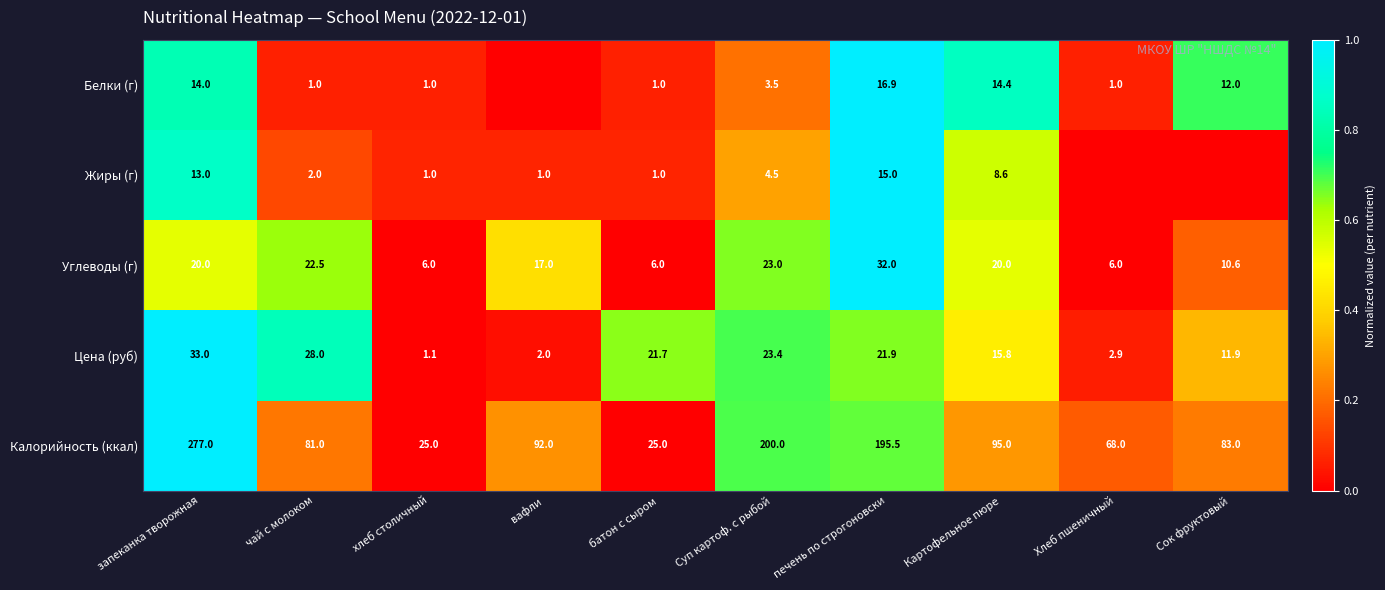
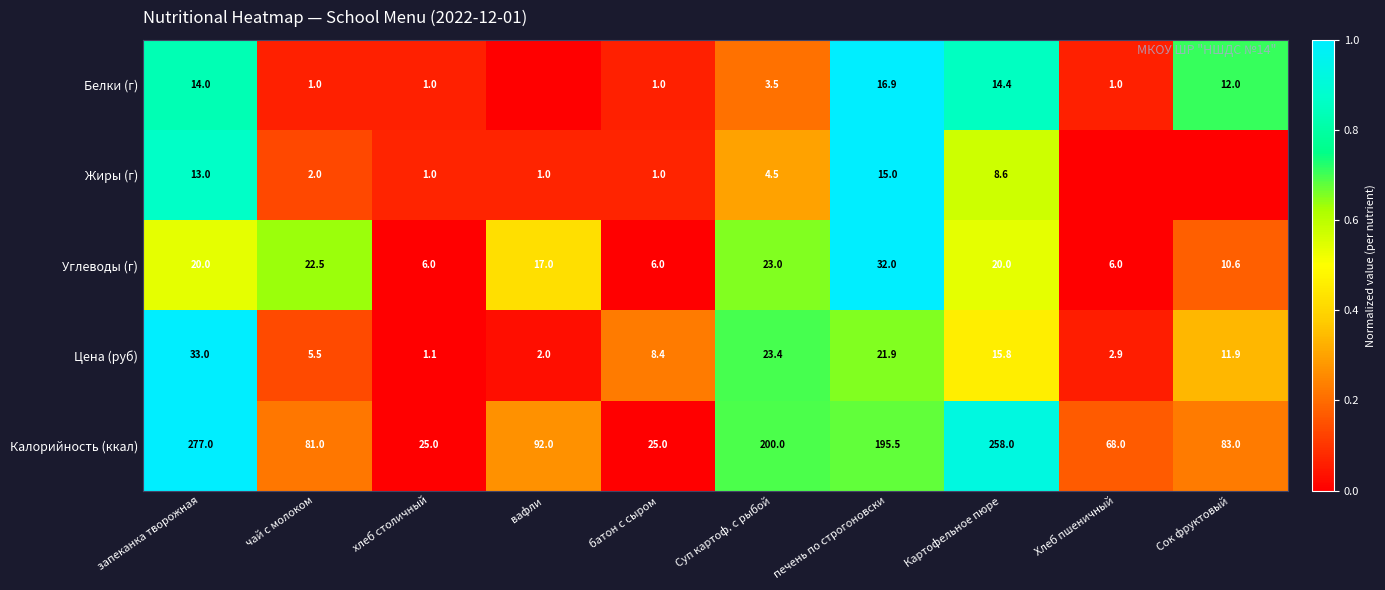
  {
    "Белки (г)": {
      "запеканка творожная": 14.0,
      "чай с молоком": 1.0,
      "хлеб столичный": 1.0,
      "батон с сыром": 1.0,
      "Суп картоф. с рыбой": 3.5,
      "печень по строгоновски": 16.9,
      "Картофельное пюре": 14.4,
      "Хлеб пшеничный": 1.0
    },
    "Жиры (г)": {
      "запеканка творожная": 13.0,
      "чай с молоком": 2.0,
      "хлеб столичный": 1.0,
      "вафли": 1.0,
      "батон с сыром": 1.0,
      "Суп картоф. с рыбой": 4.5,
      "печень по строгоновски": 15.0,
      "Картофельное пюре": 8.6
    },
    "Углеводы (г)": {
      "запеканка творожная": 20.0,
      "чай с молоком": 22.5,
      "хлеб столичный": 6.0,
      "вафли": 17.0,
      "батон с сыром": 6.0,
      "Суп картоф. с рыбой": 23.0,
      "печень по строгоновски": 32.0,
      "Картофельное пюре": 20.0,
      "Хлеб пшеничный": 6.0,
      "Сок фруктовый": 10.6
    },
    "Цена (руб)": {
      "запеканка творожная": 33.0,
-     "чай с молоком": 28.0,
+     "чай с молоком": 5.5,
      "хлеб столичный": 1.1,
      "вафли": 2.0,
-     "батон с сыром": 21.7,
+     "батон с сыром": 8.4,
      "Суп картоф. с рыбой": 23.4,
      "печень по строгоновски": 21.9,
      "Картофельное пюре": 15.8,
      "Хлеб пшеничный": 2.9,
      "Сок фруктовый": 11.9
    },
    "Калорийность (ккал)": {
      "запеканка творожная": 277.0,
      "чай с молоком": 81.0,
      "хлеб столичный": 25.0,
      "вафли": 92.0,
      "батон с сыром": 25.0,
      "Суп картоф. с рыбой": 200.0,
      "печень по строгоновски": 195.5,
-     "Картофельное пюре": 95.0,
+     "Картофельное пюре": 258.0,
      "Хлеб пшеничный": 68.0,
      "Сок фруктовый": 83.0
    }
  }
